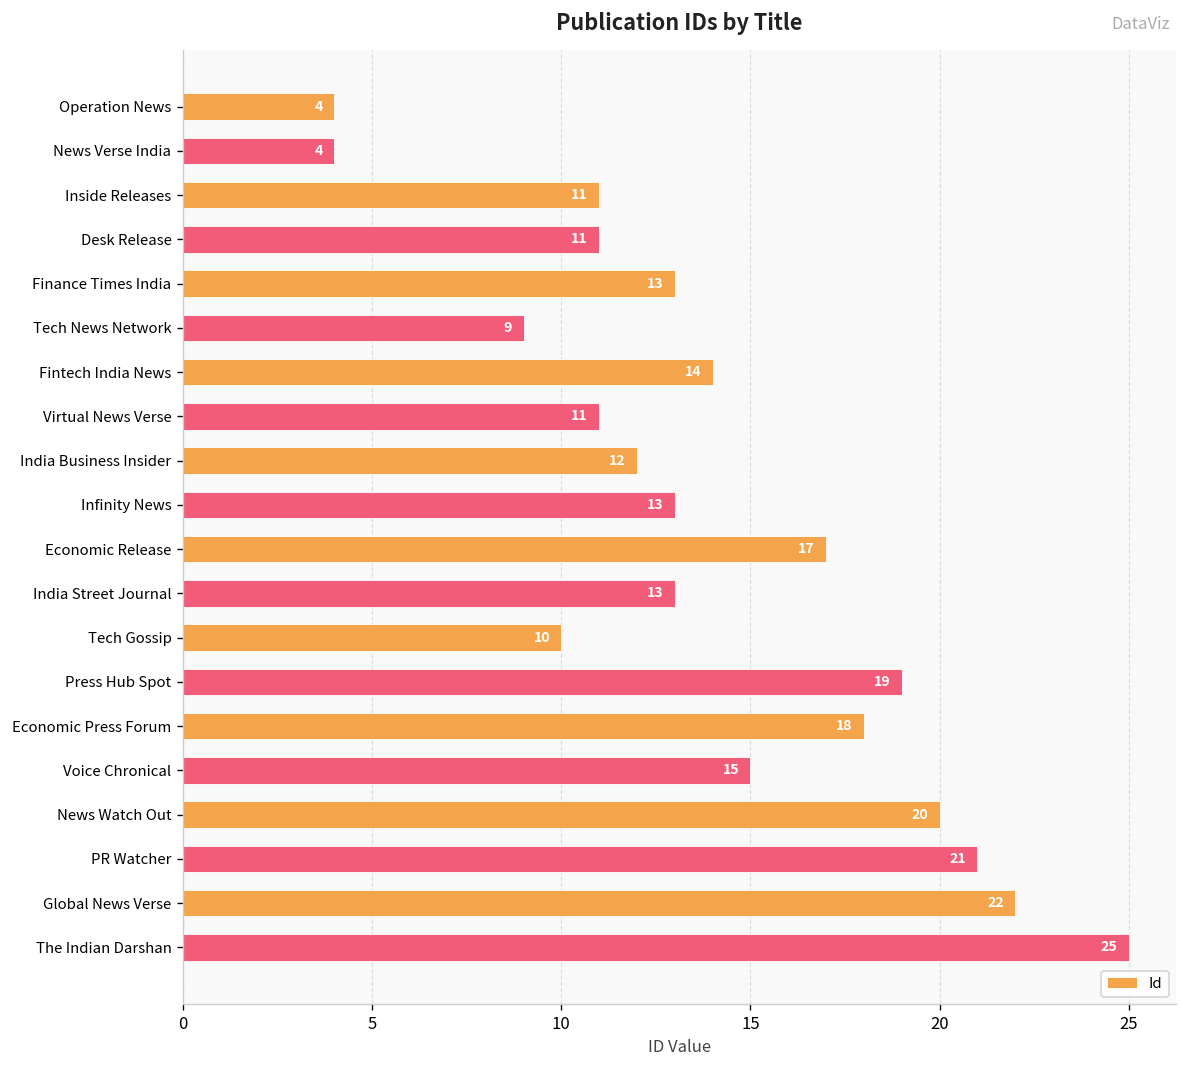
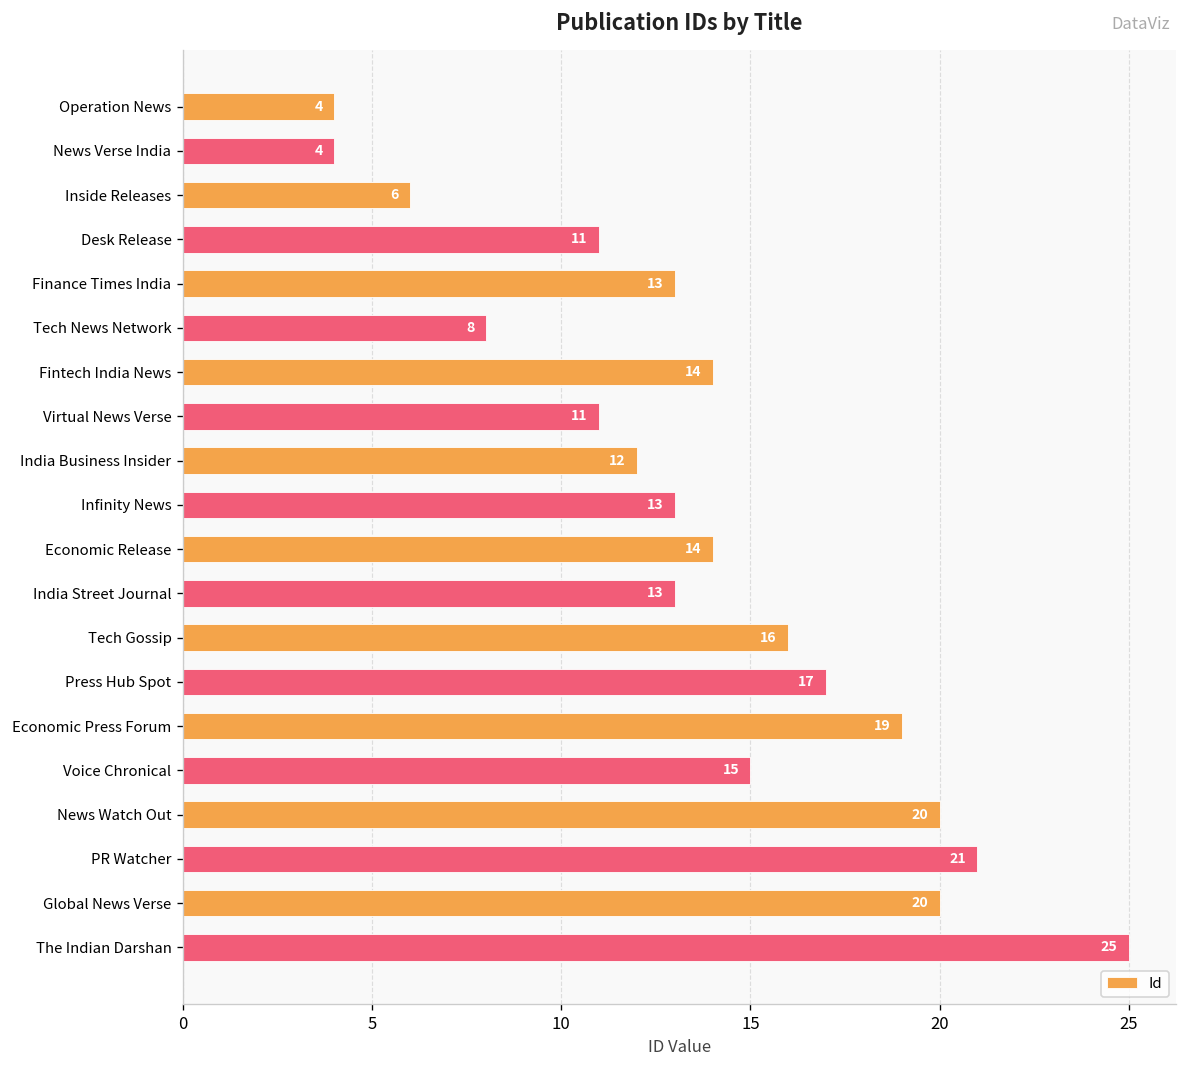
  {
    "Operation News": 4,
    "News Verse India": 4,
-   "Inside Releases": 11,
+   "Inside Releases": 6,
    "Desk Release": 11,
    "Finance Times India": 13,
-   "Tech News Network": 9,
+   "Tech News Network": 8,
    "Fintech India News": 14,
    "Virtual News Verse": 11,
    "India Business Insider": 12,
    "Infinity News": 13,
-   "Economic Release": 17,
+   "Economic Release": 14,
    "India Street Journal": 13,
-   "Tech Gossip": 10,
-   "Press Hub Spot": 19,
-   "Economic Press Forum": 18,
+   "Tech Gossip": 16,
+   "Press Hub Spot": 17,
+   "Economic Press Forum": 19,
    "Voice Chronical": 15,
    "News Watch Out": 20,
    "PR Watcher": 21,
-   "Global News Verse": 22,
+   "Global News Verse": 20,
    "The Indian Darshan": 25
  }
